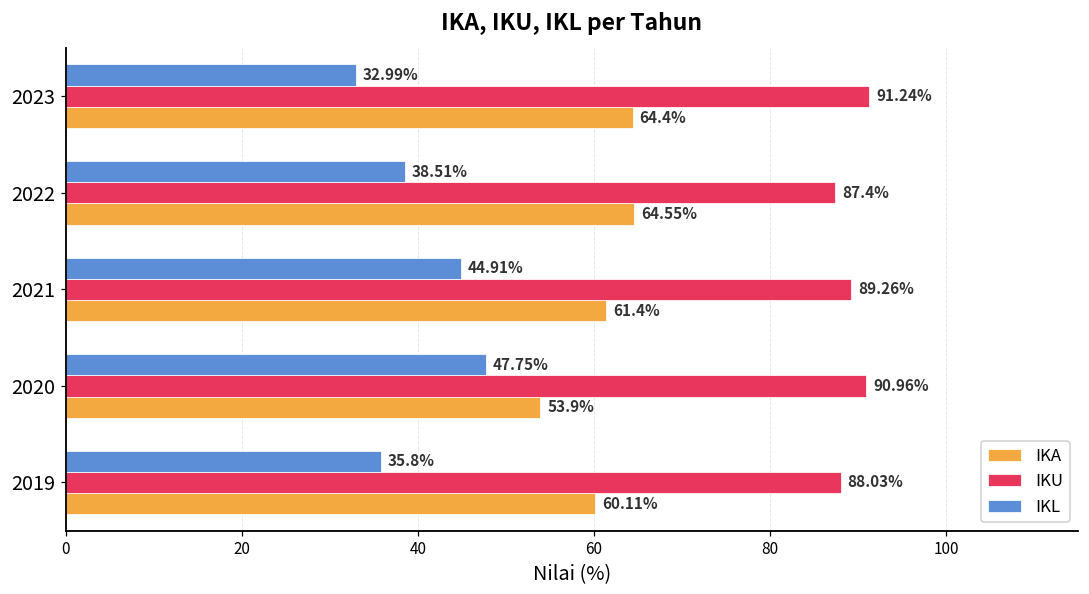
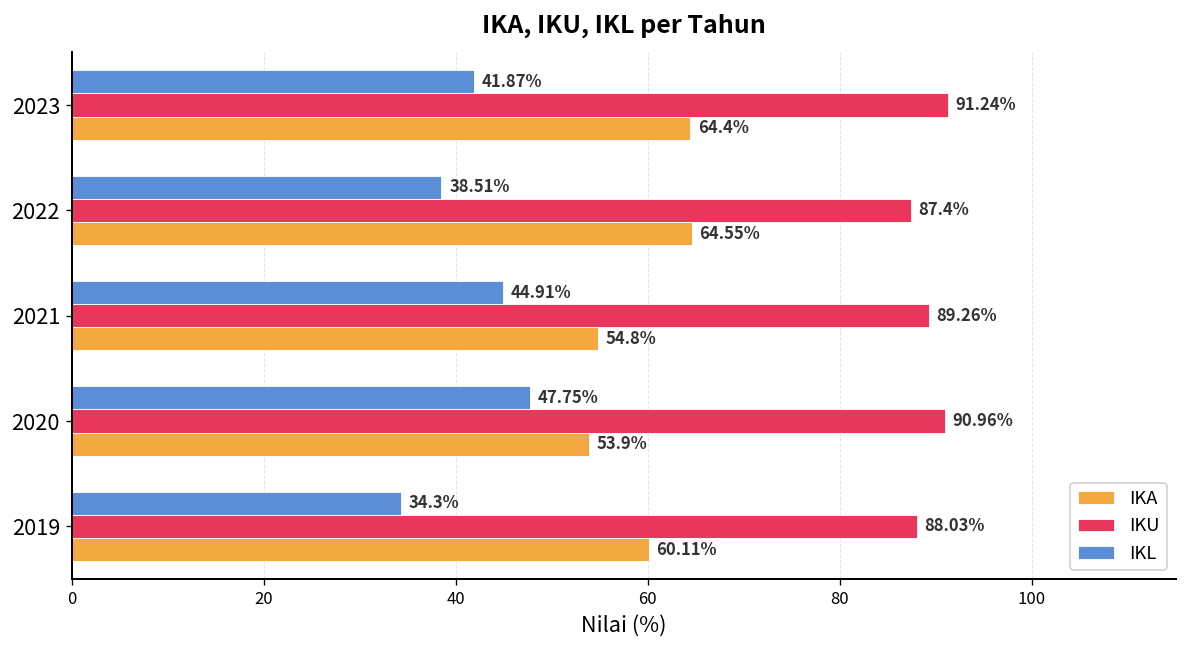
  {
    "IKA": {
      "2023": "64.4%",
      "2022": "64.55%",
-     "2021": "61.4%",
+     "2021": "54.8%",
      "2020": "53.9%",
      "2019": "60.11%"
    },
    "IKU": {
      "2023": "91.24%",
      "2022": "87.4%",
      "2021": "89.26%",
      "2020": "90.96%",
      "2019": "88.03%"
    },
    "IKL": {
-     "2023": "32.99%",
+     "2023": "41.87%",
      "2022": "38.51%",
      "2021": "44.91%",
      "2020": "47.75%",
-     "2019": "35.8%"
+     "2019": "34.3%"
    }
  }
